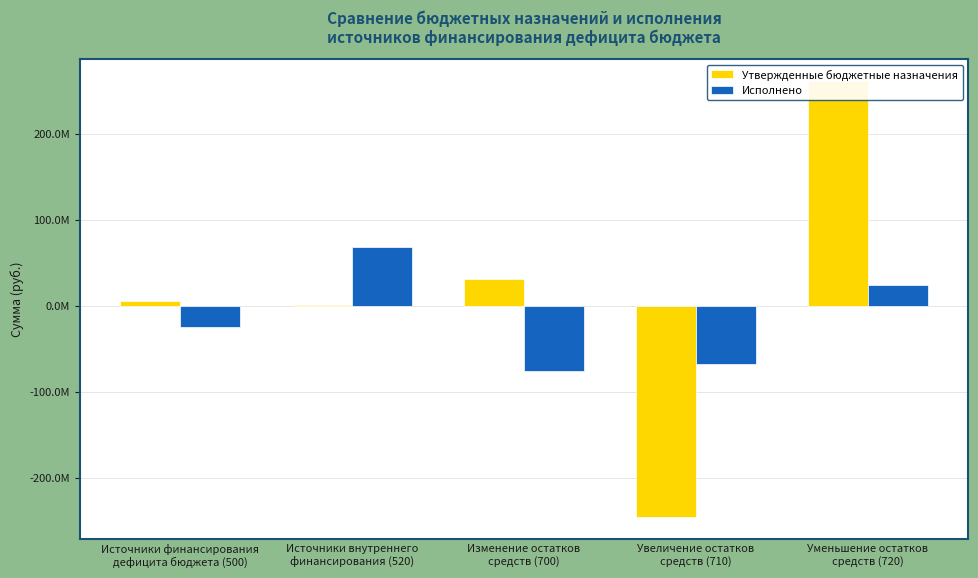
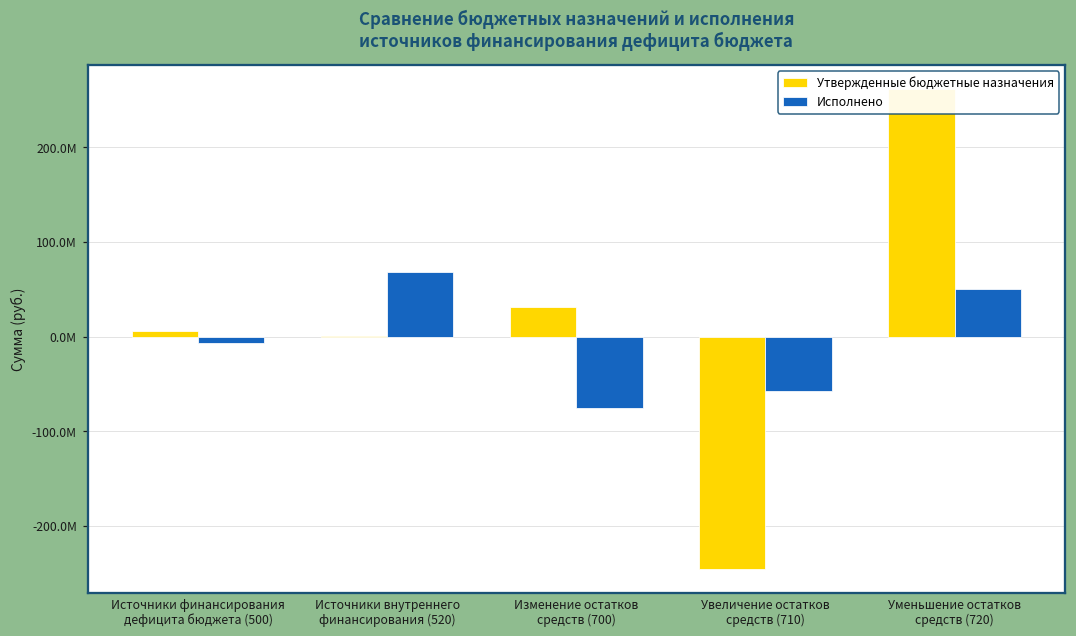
  {
    "Утвержденные бюджетные назначения": {
      "Источники финансирования дефицита бюджета (500)": 10000000,
      "Изменение остатков средств (700)": 30000000,
      "Увеличение остатков средств (710)": -250000000
    },
    "Исполнено": {
-     "Источники финансирования дефицита бюджета (500)": -20000000,
+     "Источники финансирования дефицита бюджета (500)": -10000000,
      "Источники внутреннего финансирования (520)": 70000000,
      "Изменение остатков средств (700)": -80000000,
-     "Увеличение остатков средств (710)": -70000000,
-     "Уменьшение остатков средств (720)": 20000000
+     "Увеличение остатков средств (710)": -60000000,
+     "Уменьшение остатков средств (720)": 50000000
    }
  }
